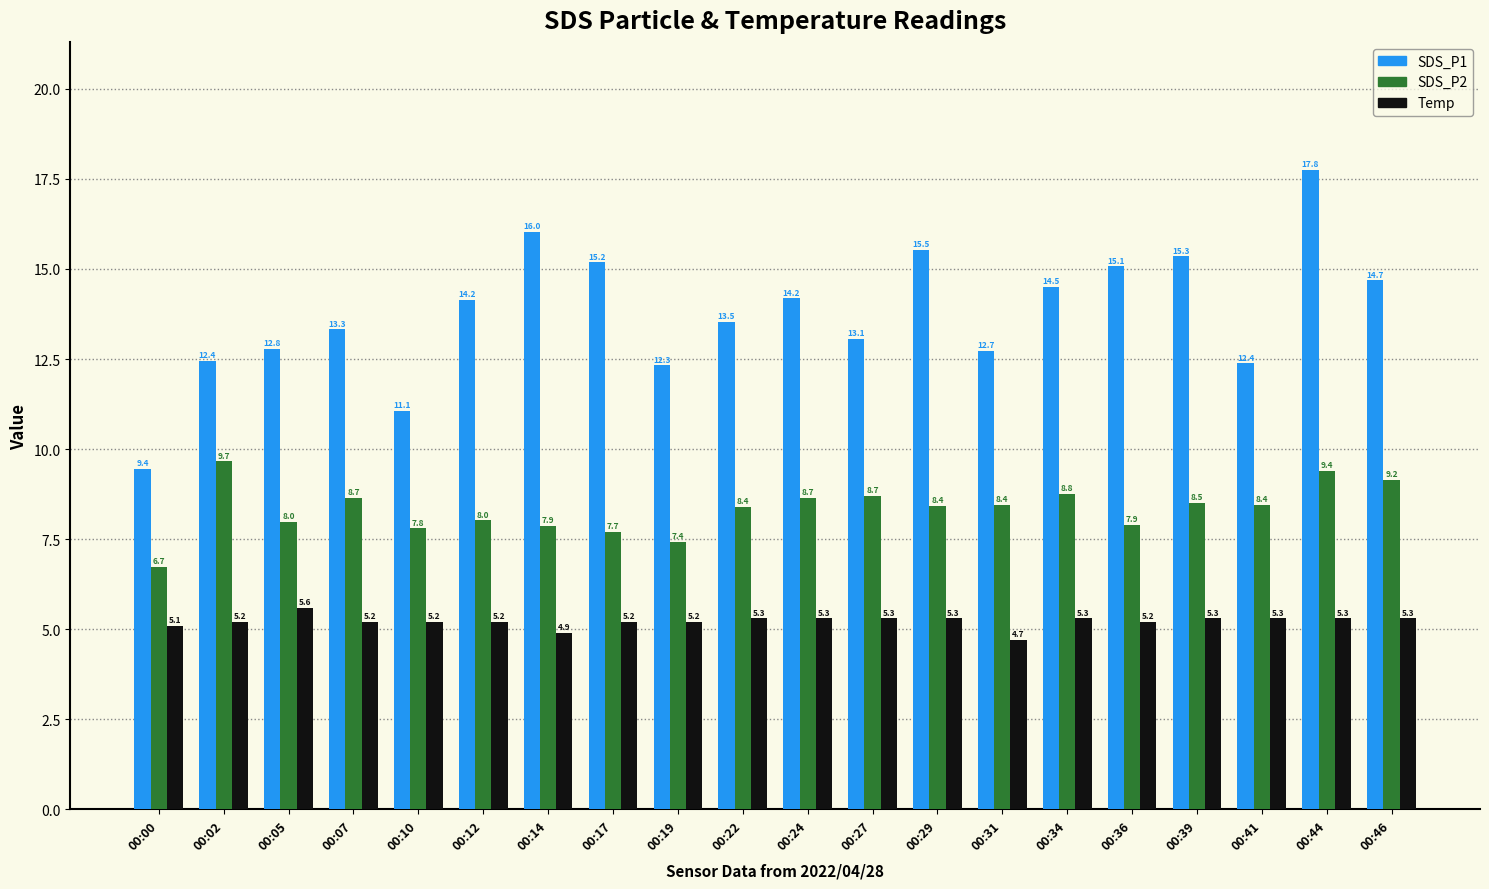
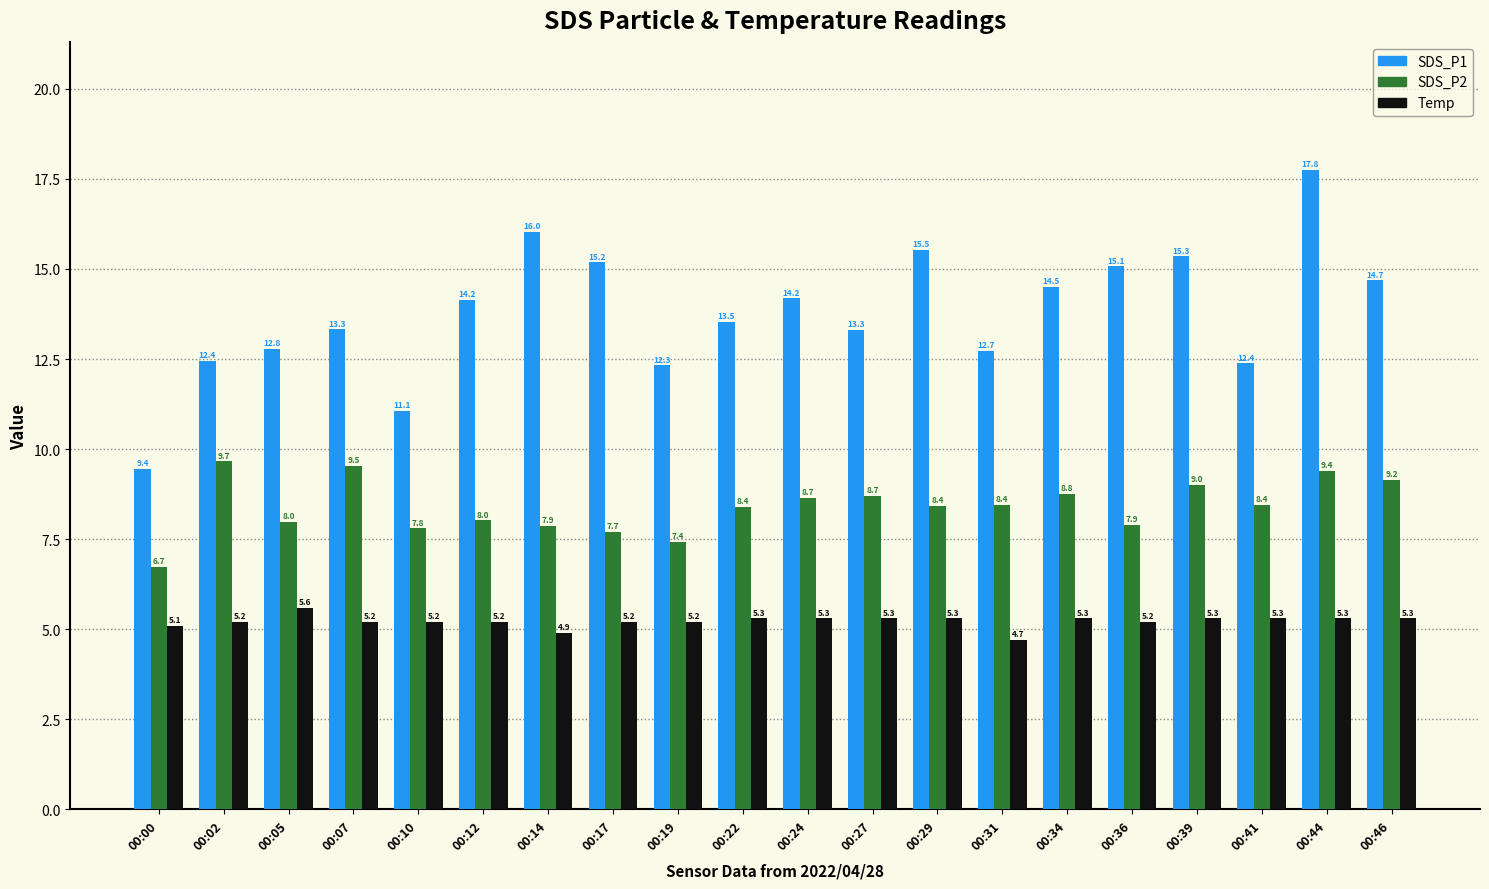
  {
    "SDS_P1": {
      "00:00": 9.4,
      "00:02": 12.4,
      "00:05": 12.8,
      "00:07": 13.3,
      "00:10": 11.1,
      "00:12": 14.2,
      "00:14": 16.0,
      "00:17": 15.2,
      "00:19": 12.3,
      "00:22": 13.5,
      "00:24": 14.2,
-     "00:27": 13.1,
+     "00:27": 13.3,
      "00:29": 15.5,
      "00:31": 12.7,
      "00:34": 14.5,
      "00:36": 15.1,
      "00:39": 15.3,
      "00:41": 12.4,
      "00:44": 17.8,
      "00:46": 14.7
    },
    "SDS_P2": {
      "00:00": 6.7,
      "00:02": 9.7,
      "00:05": 8.0,
-     "00:07": 8.7,
+     "00:07": 9.5,
      "00:10": 7.8,
      "00:12": 8.0,
      "00:14": 7.9,
      "00:17": 7.7,
      "00:19": 7.4,
      "00:22": 8.4,
      "00:24": 8.7,
      "00:27": 8.7,
      "00:29": 8.4,
      "00:31": 8.4,
      "00:34": 8.8,
      "00:36": 7.9,
-     "00:39": 8.5,
+     "00:39": 9.0,
      "00:41": 8.4,
      "00:44": 9.4,
      "00:46": 9.2
    },
    "Temp": {
      "00:00": 5.1,
      "00:02": 5.2,
      "00:05": 5.6,
      "00:07": 5.2,
      "00:10": 5.2,
      "00:12": 5.2,
      "00:14": 4.9,
      "00:17": 5.2,
      "00:19": 5.2,
      "00:22": 5.3,
      "00:24": 5.3,
      "00:27": 5.3,
      "00:29": 5.3,
      "00:31": 4.7,
      "00:34": 5.3,
      "00:36": 5.2,
      "00:39": 5.3,
      "00:41": 5.3,
      "00:44": 5.3,
      "00:46": 5.3
    }
  }
